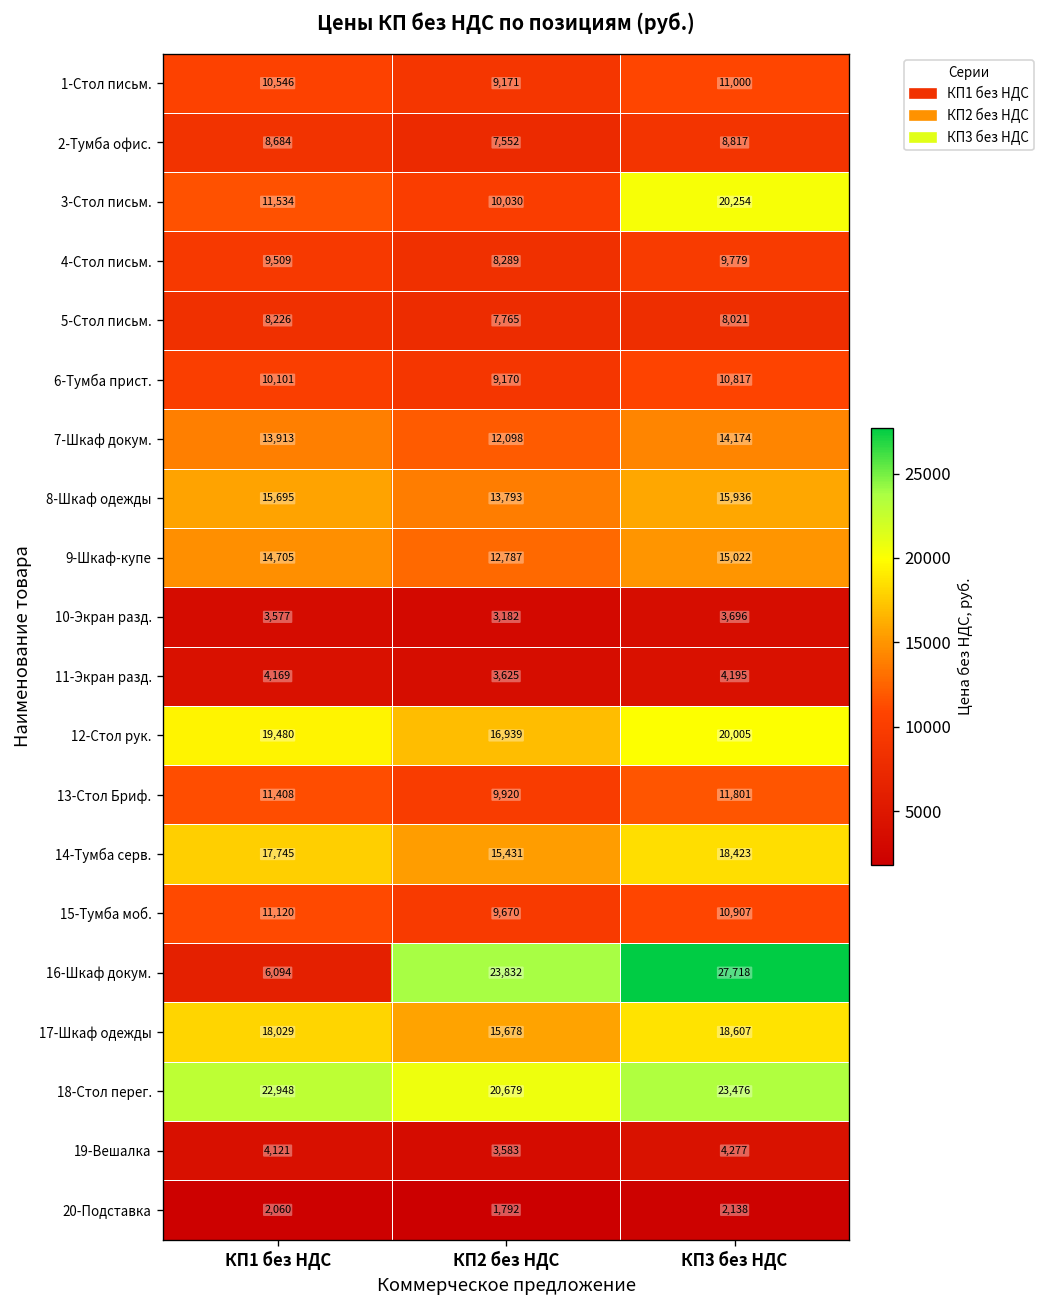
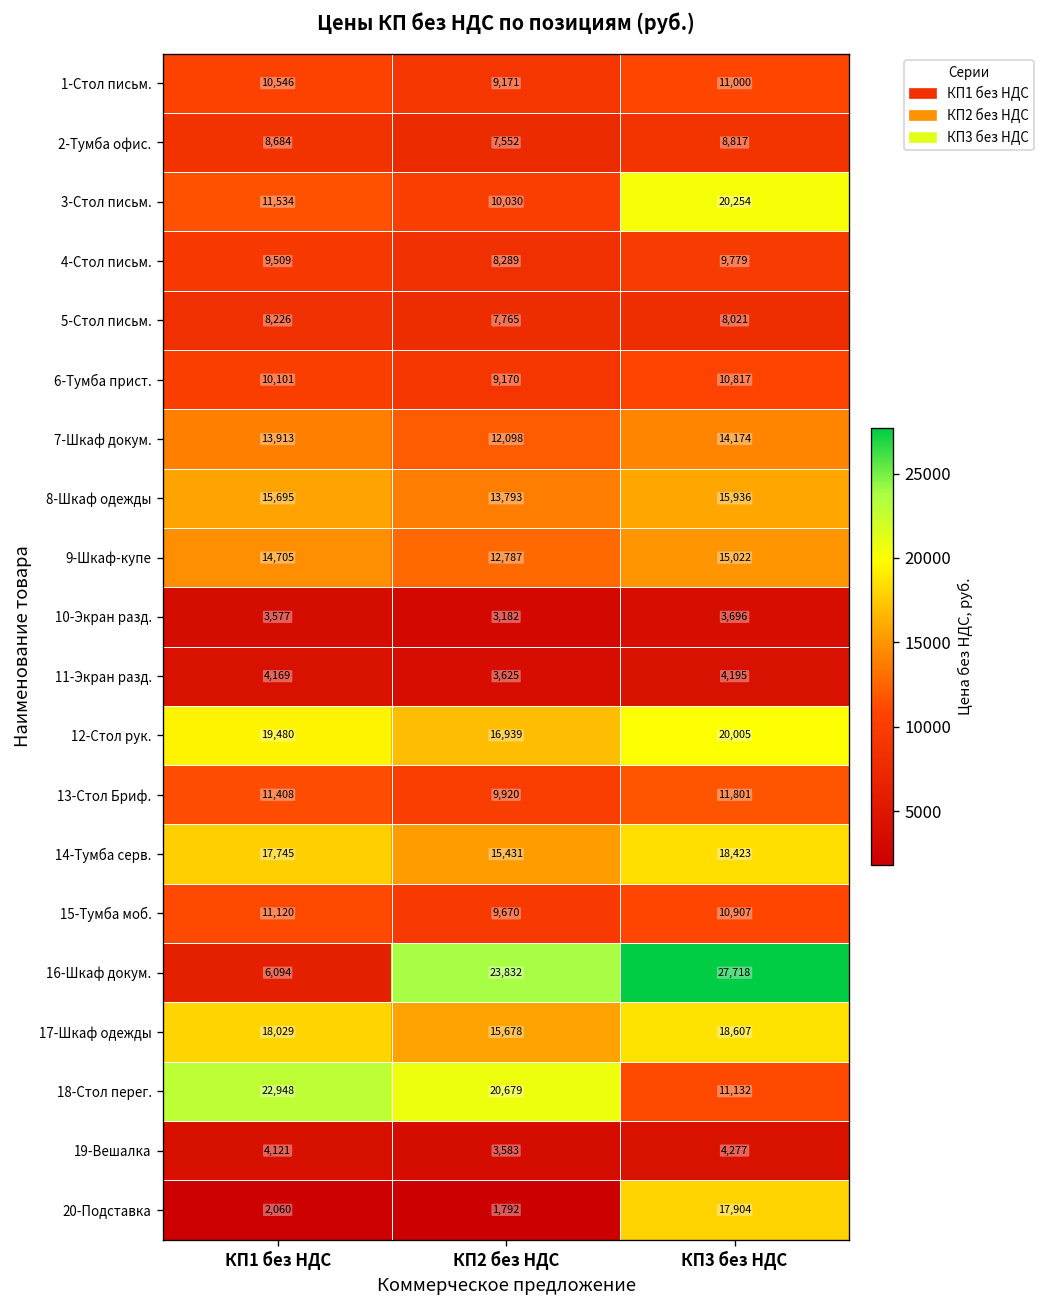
  {
    "18-Стол перег.": {
-     "КП3 без НДС": "23,476"
+     "КП3 без НДС": "11,132"
    },
    "20-Подставка": {
-     "КП3 без НДС": "2,138"
+     "КП3 без НДС": "17,904"
    }
  }
